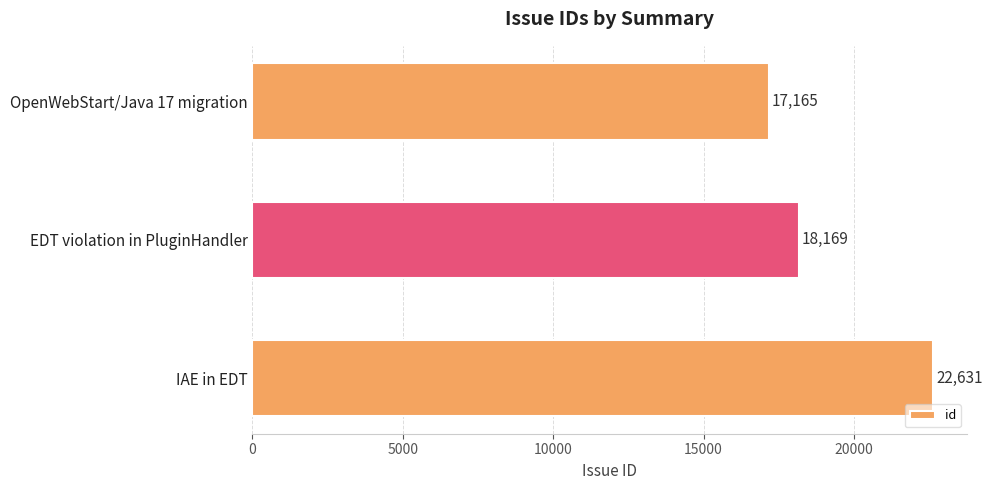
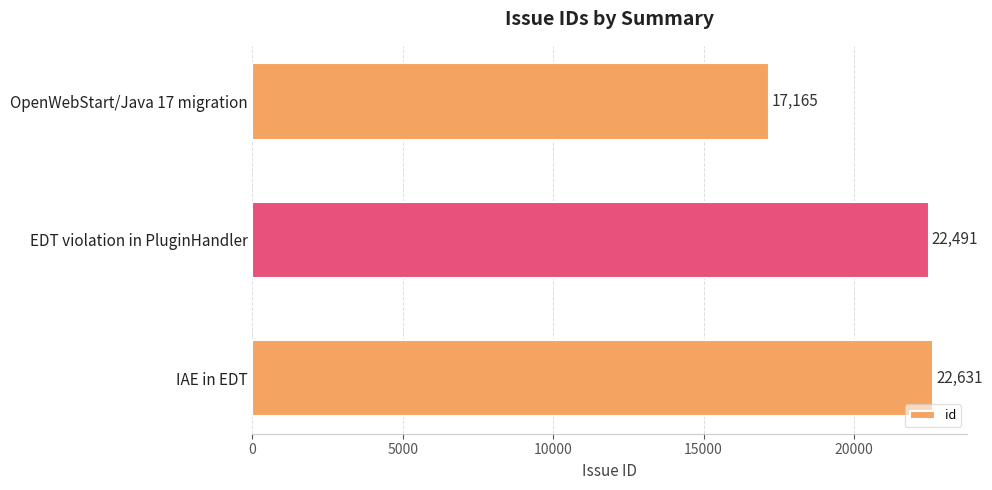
  {
    "OpenWebStart/Java 17 migration": "17,165",
-   "EDT violation in PluginHandler": "18,169",
+   "EDT violation in PluginHandler": "22,491",
    "IAE in EDT": "22,631"
  }
